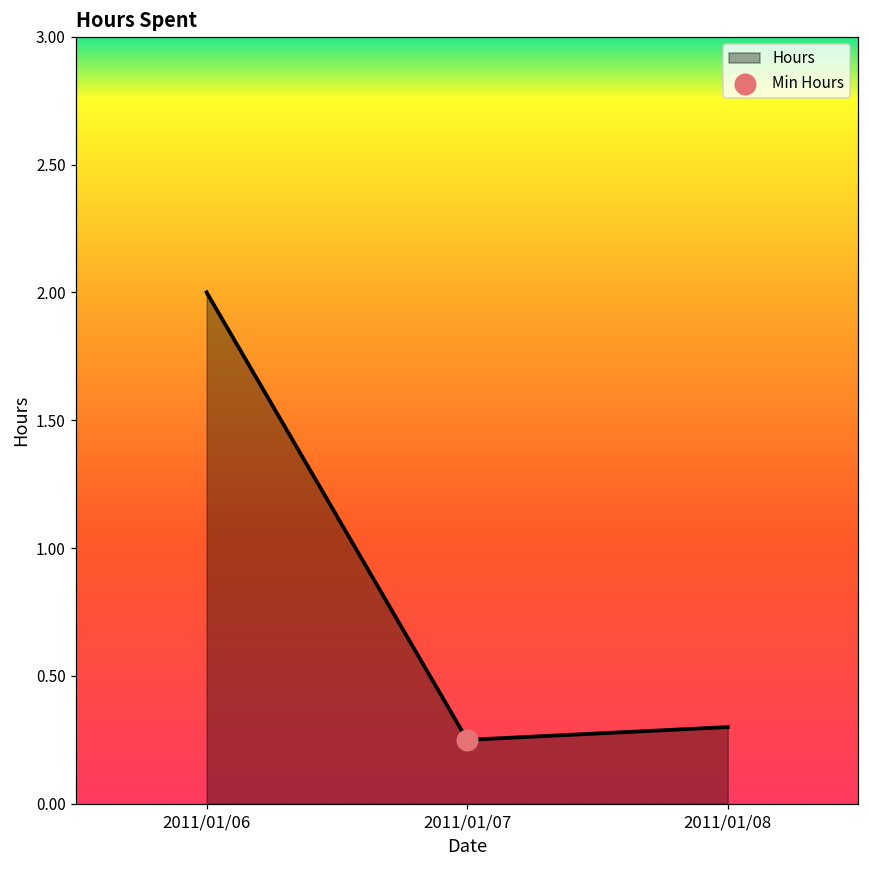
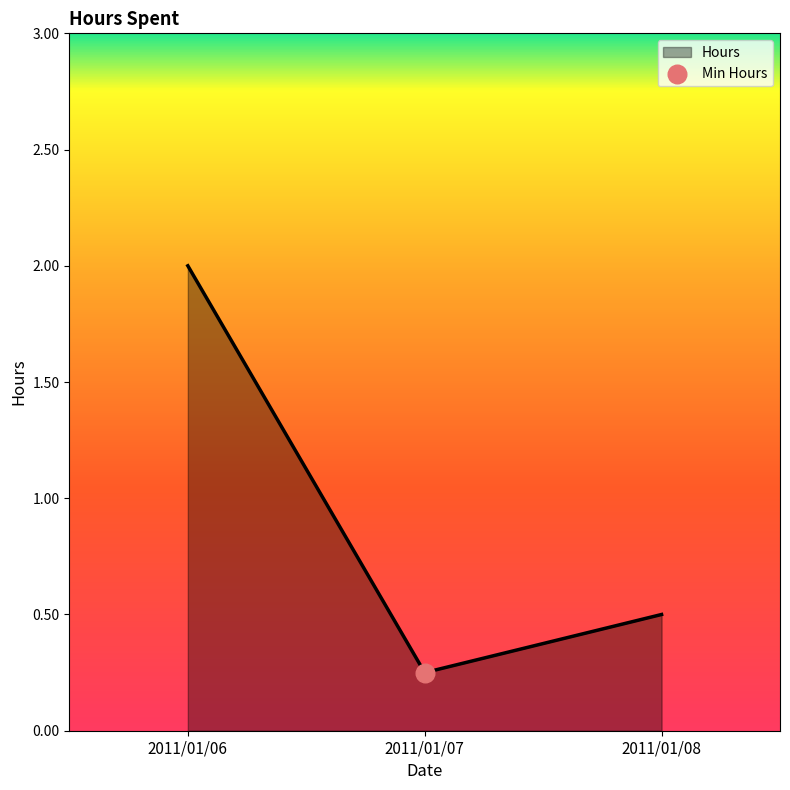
  {
    "Hours": {
      "2011/01/06": 2.0,
-     "2011/01/08": 0.3
+     "2011/01/08": 0.5
    }
  }
